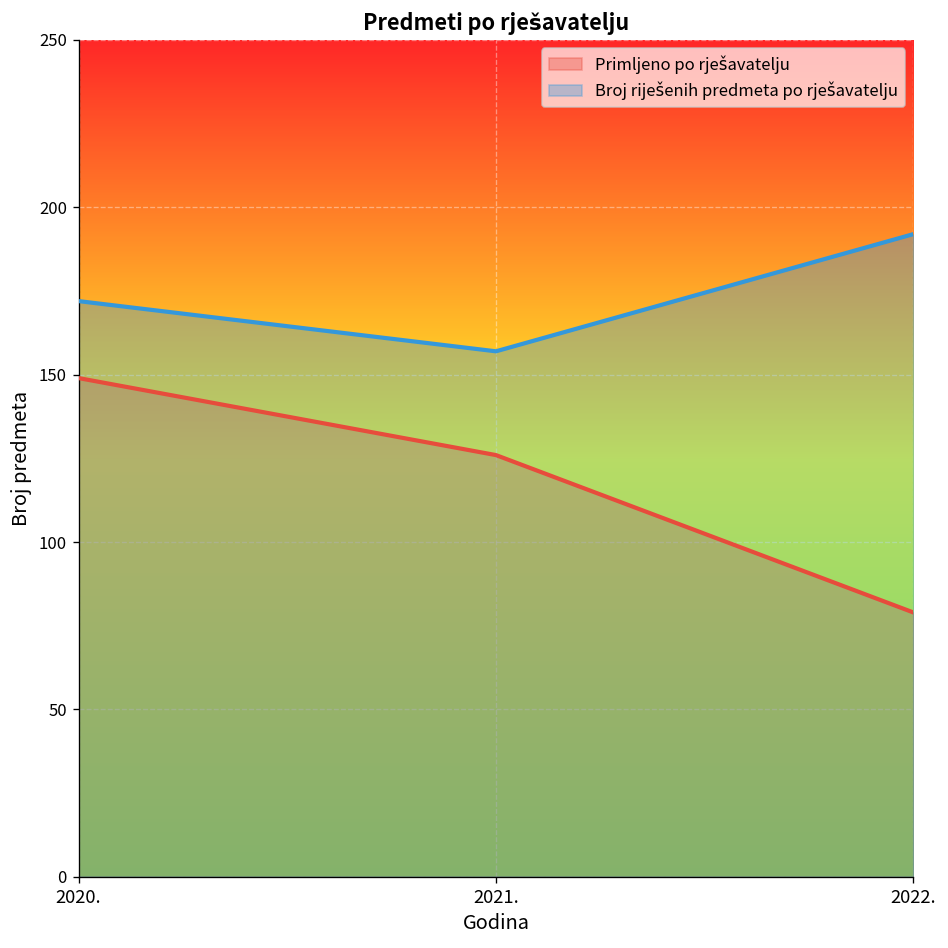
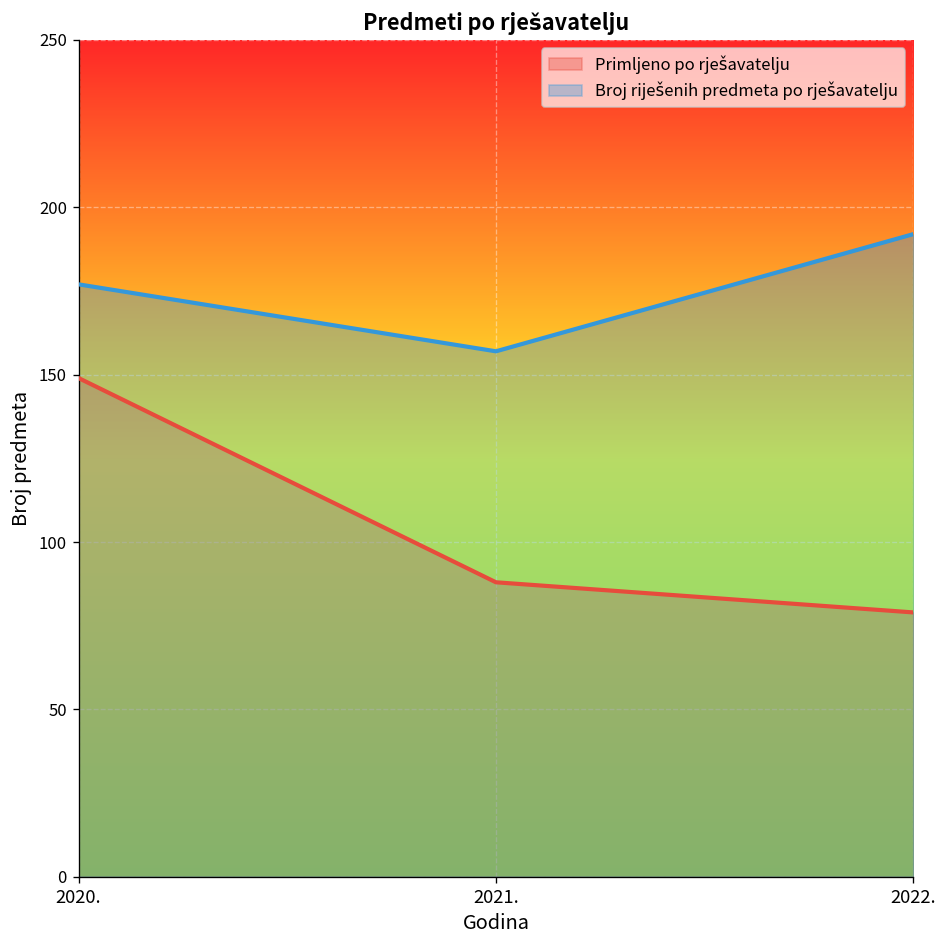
  {
    "Primljeno po rješavatelju": {
      "2020.": 149,
-     "2021.": 126,
+     "2021.": 88,
      "2022.": 79
    },
    "Broj riješenih predmeta po rješavatelju": {
-     "2020.": 172,
+     "2020.": 177,
      "2021.": 157,
      "2022.": 192
    }
  }
